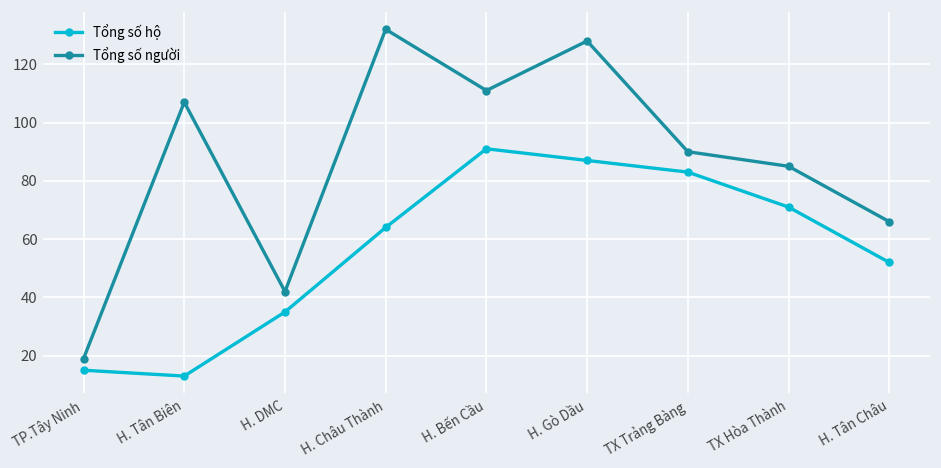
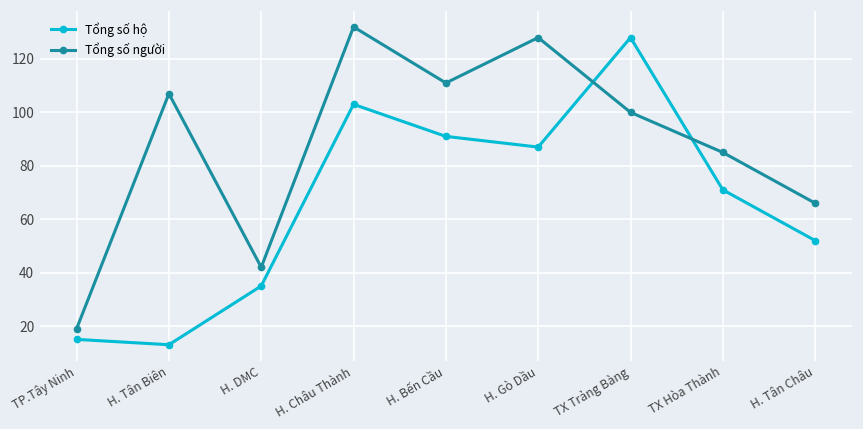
  {
    "Tổng số hộ": {
      "TP.Tây Ninh": 15,
      "H. Tân Biên": 13,
      "H. DMC": 35,
-     "H. Châu Thành": 64,
+     "H. Châu Thành": 103,
      "H. Bến Cầu": 91,
      "H. Gò Dầu": 87,
-     "TX Trảng Bàng": 83,
+     "TX Trảng Bàng": 128,
      "TX Hòa Thành": 71,
      "H. Tân Châu": 52
    },
    "Tổng số người": {
      "TP.Tây Ninh": 19,
      "H. Tân Biên": 107,
      "H. DMC": 42,
      "H. Châu Thành": 132,
      "H. Bến Cầu": 111,
      "H. Gò Dầu": 128,
-     "TX Trảng Bàng": 90,
+     "TX Trảng Bàng": 100,
      "TX Hòa Thành": 85,
      "H. Tân Châu": 66
    }
  }
